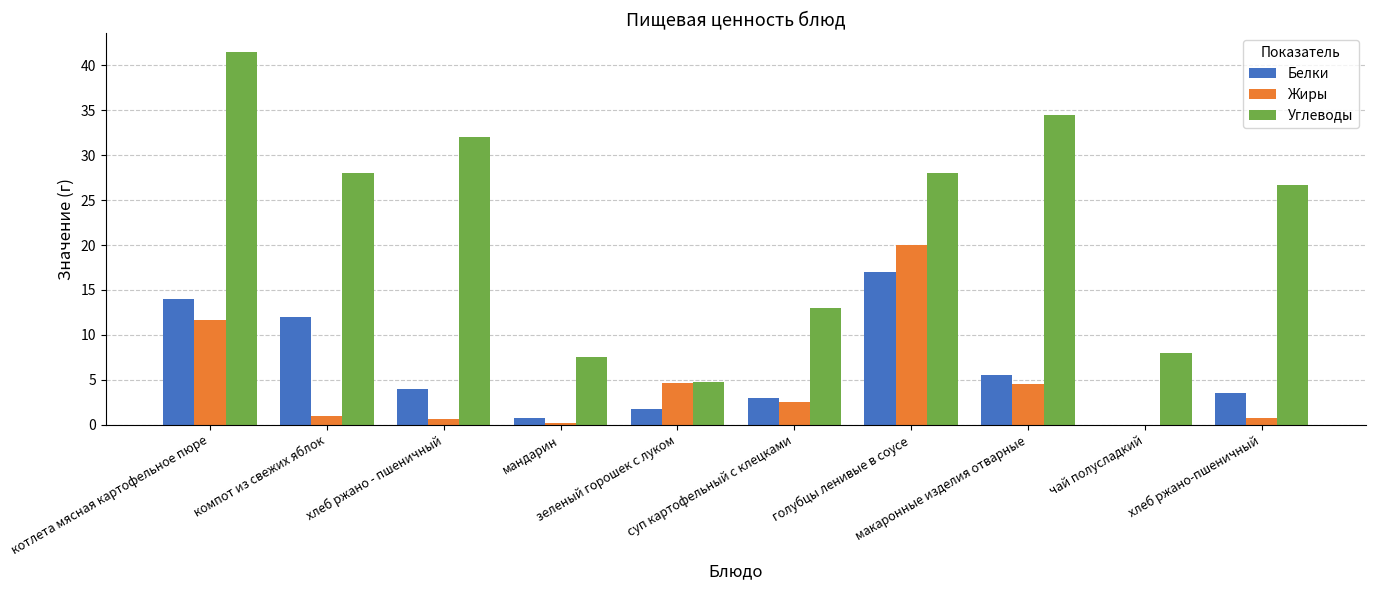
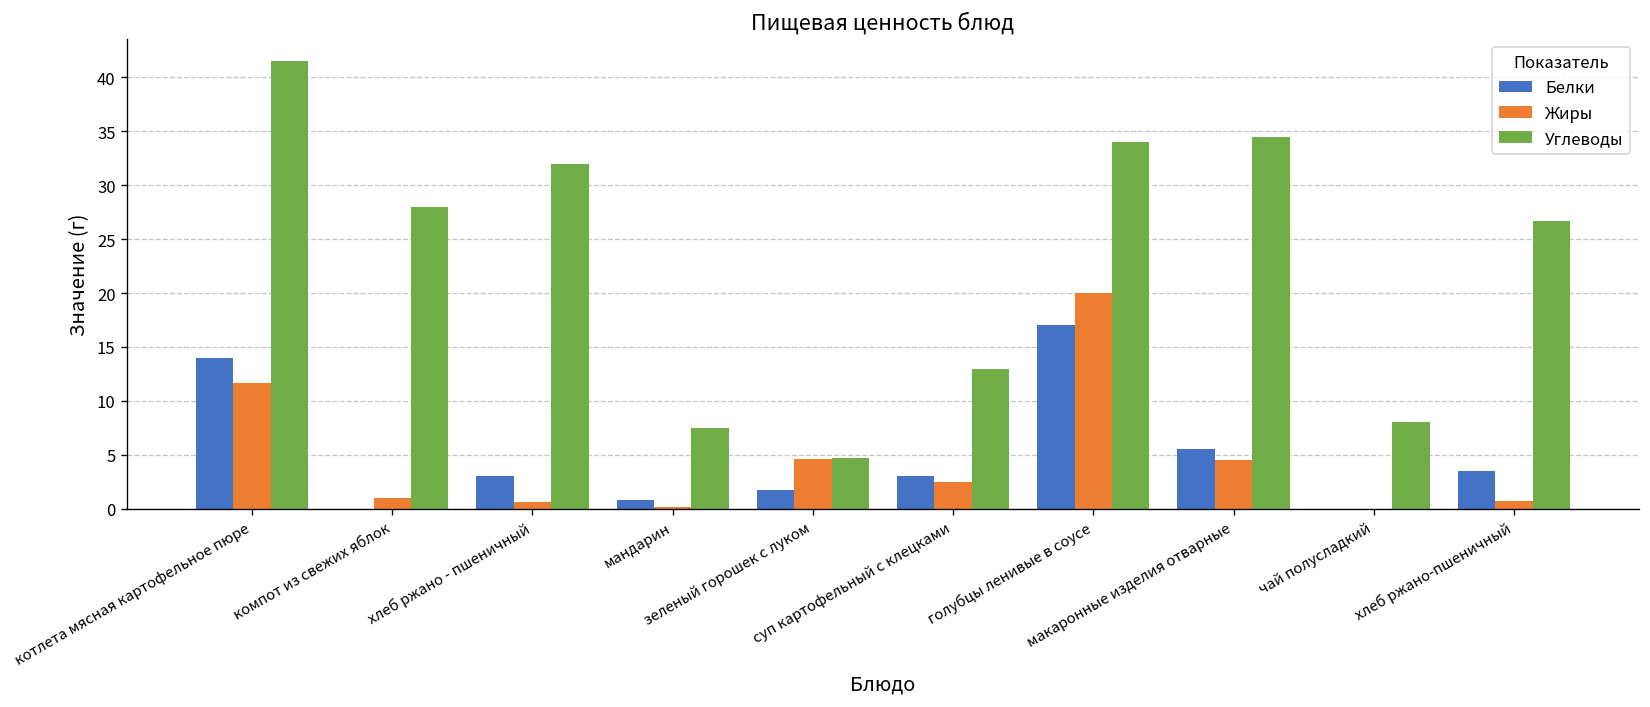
  {
    "Белки": {
      "котлета мясная картофельное пюре": 14,
-     "компот из свежих яблок": 12,
-     "хлеб ржано - пшеничный": 4,
+     "компот из свежих яблок": 0,
+     "хлеб ржано - пшеничный": 3,
      "мандарин": 1,
      "зеленый горошек с луком": 2,
      "суп картофельный с клецками": 3,
      "голубцы ленивые в соусе": 17,
      "макаронные изделия отварные": 6,
      "чай полусладкий": 0,
      "хлеб ржано-пшеничный": 4
    },
    "Жиры": {
      "котлета мясная картофельное пюре": 12,
      "компот из свежих яблок": 1,
      "хлеб ржано - пшеничный": 1,
      "зеленый горошек с луком": 5,
      "суп картофельный с клецками": 3,
      "голубцы ленивые в соусе": 20,
      "макаронные изделия отварные": 5,
      "чай полусладкий": 0,
      "хлеб ржано-пшеничный": 1
    },
    "Углеводы": {
      "котлета мясная картофельное пюре": 42,
      "компот из свежих яблок": 28,
      "хлеб ржано - пшеничный": 32,
      "мандарин": 8,
      "зеленый горошек с луком": 5,
      "суп картофельный с клецками": 13,
-     "голубцы ленивые в соусе": 28,
+     "голубцы ленивые в соусе": 34,
      "макаронные изделия отварные": 35,
      "чай полусладкий": 8,
      "хлеб ржано-пшеничный": 27
    }
  }
